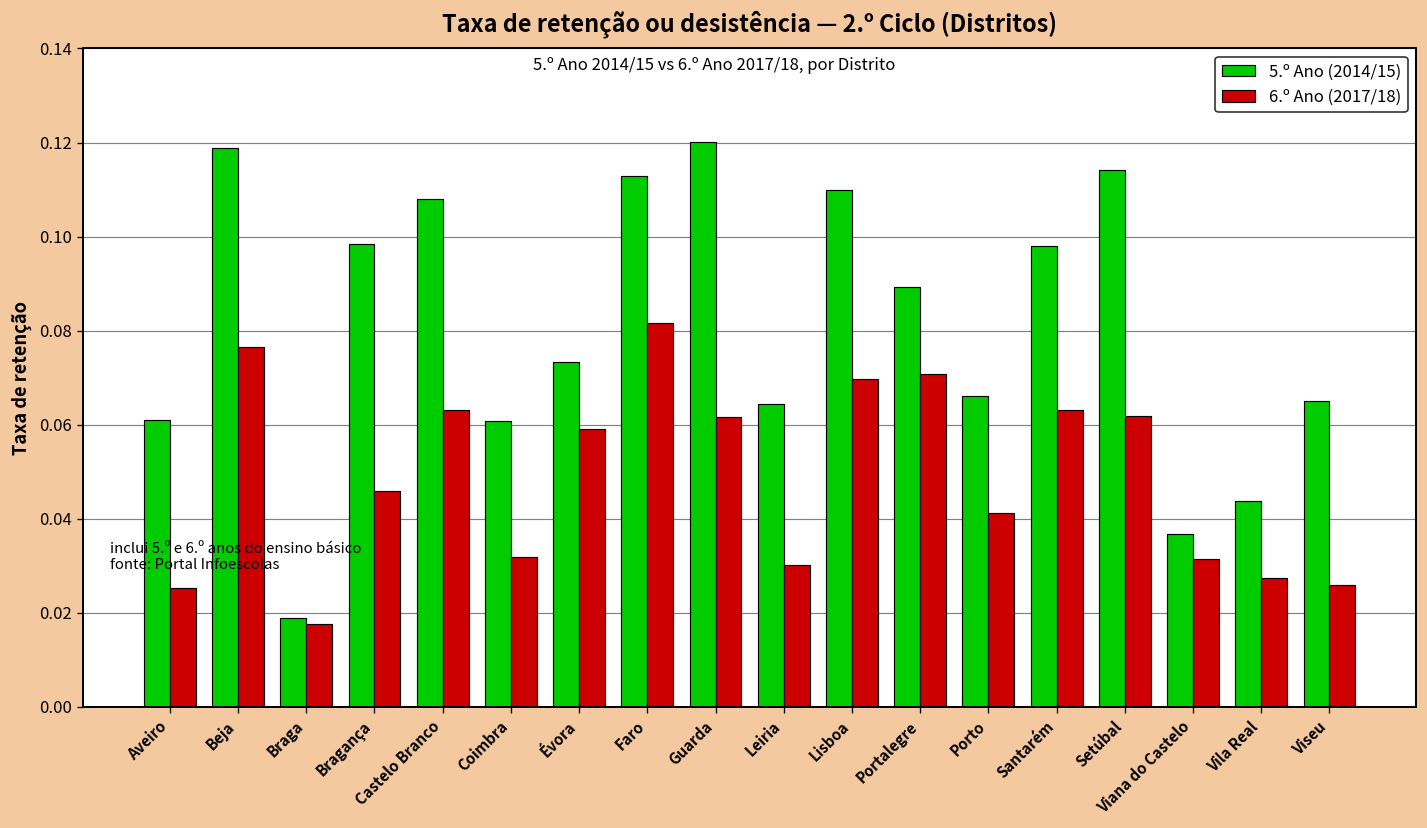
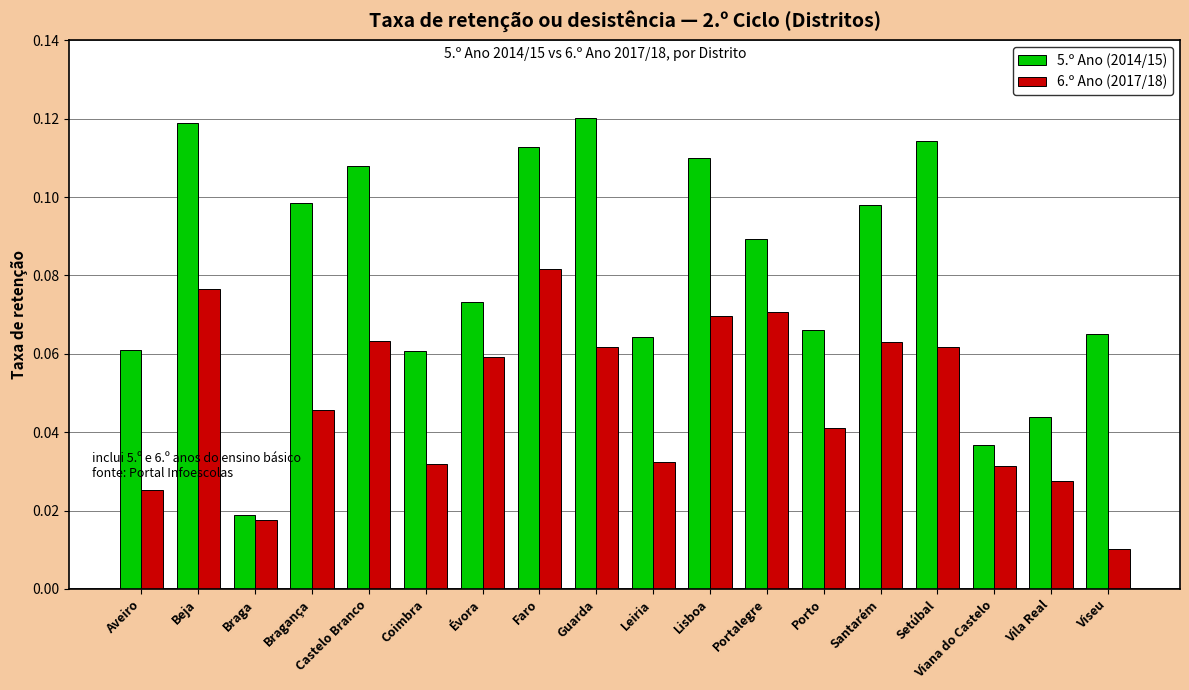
  {
    "5.º Ano (2014/15)": {
      "Aveiro": 0.061,
      "Braga": 0.019,
      "Bragança": 0.098,
      "Castelo Branco": 0.108,
      "Coimbra": 0.061,
      "Évora": 0.073,
      "Faro": 0.113,
      "Guarda": 0.120,
      "Leiria": 0.064,
      "Lisboa": 0.110,
      "Portalegre": 0.089,
      "Porto": 0.066,
      "Santarém": 0.098,
      "Setúbal": 0.114,
      "Viana do Castelo": 0.037,
      "Vila Real": 0.044,
      "Viseu": 0.065
    },
    "6.º Ano (2017/18)": {
      "Aveiro": 0.025,
      "Beja": 0.076,
      "Braga": 0.018,
      "Bragança": 0.046,
      "Castelo Branco": 0.063,
      "Coimbra": 0.032,
      "Évora": 0.059,
      "Faro": 0.082,
      "Guarda": 0.062,
-     "Leiria": 0.030,
+     "Leiria": 0.033,
      "Lisboa": 0.070,
      "Portalegre": 0.071,
      "Porto": 0.041,
      "Santarém": 0.063,
      "Setúbal": 0.062,
      "Viana do Castelo": 0.031,
      "Vila Real": 0.027,
-     "Viseu": 0.026
+     "Viseu": 0.010
    }
  }
